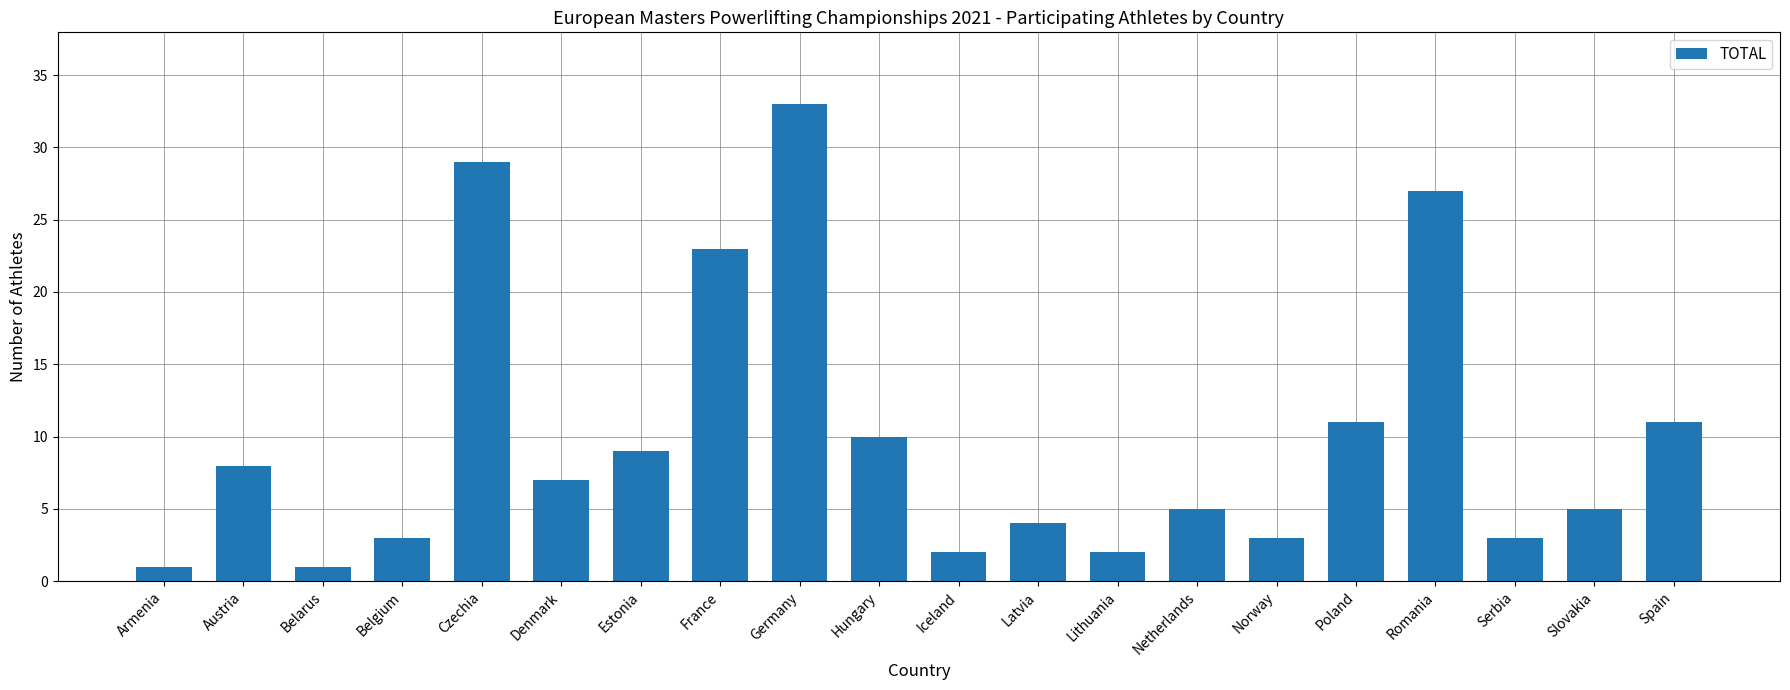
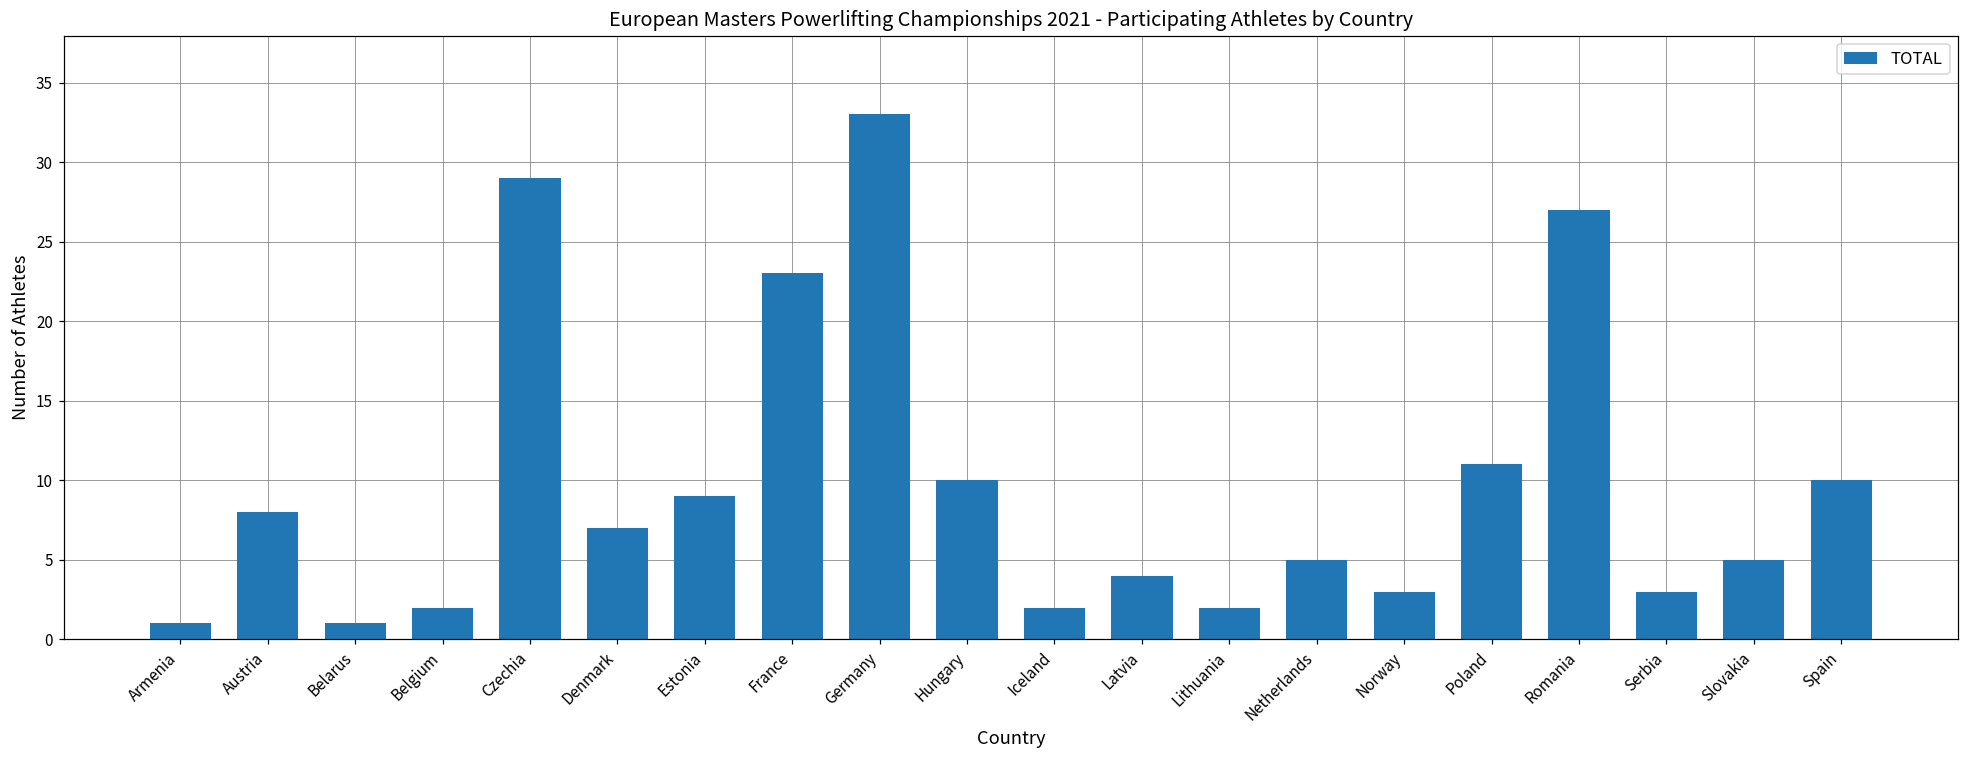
  {
    "Armenia": 1,
    "Austria": 8,
    "Belarus": 1,
-   "Belgium": 3,
+   "Belgium": 2,
    "Czechia": 29,
    "Denmark": 7,
    "Estonia": 9,
    "France": 23,
    "Germany": 33,
    "Hungary": 10,
    "Iceland": 2,
    "Latvia": 4,
    "Lithuania": 2,
    "Netherlands": 5,
    "Norway": 3,
    "Poland": 11,
    "Romania": 27,
    "Serbia": 3,
    "Slovakia": 5,
-   "Spain": 11
+   "Spain": 10
  }
